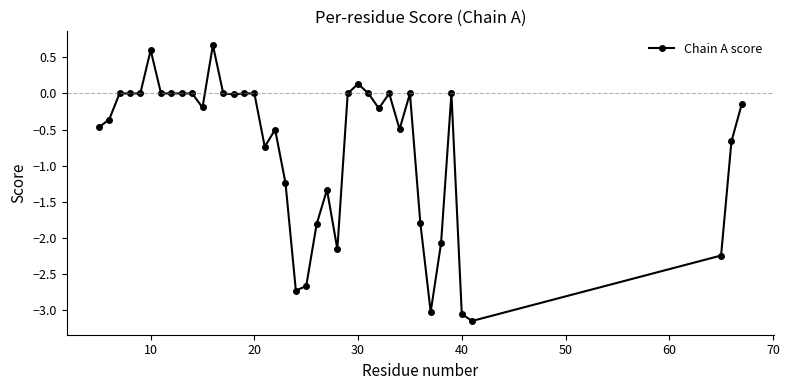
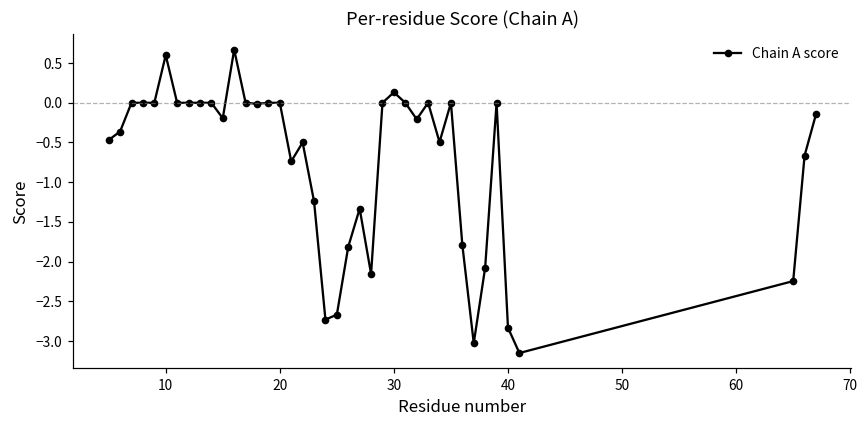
  {
    "10": 0.6,
    "20": 0.0,
    "30": 0.1,
-   "40": -3.1
+   "40": -2.8
  }
